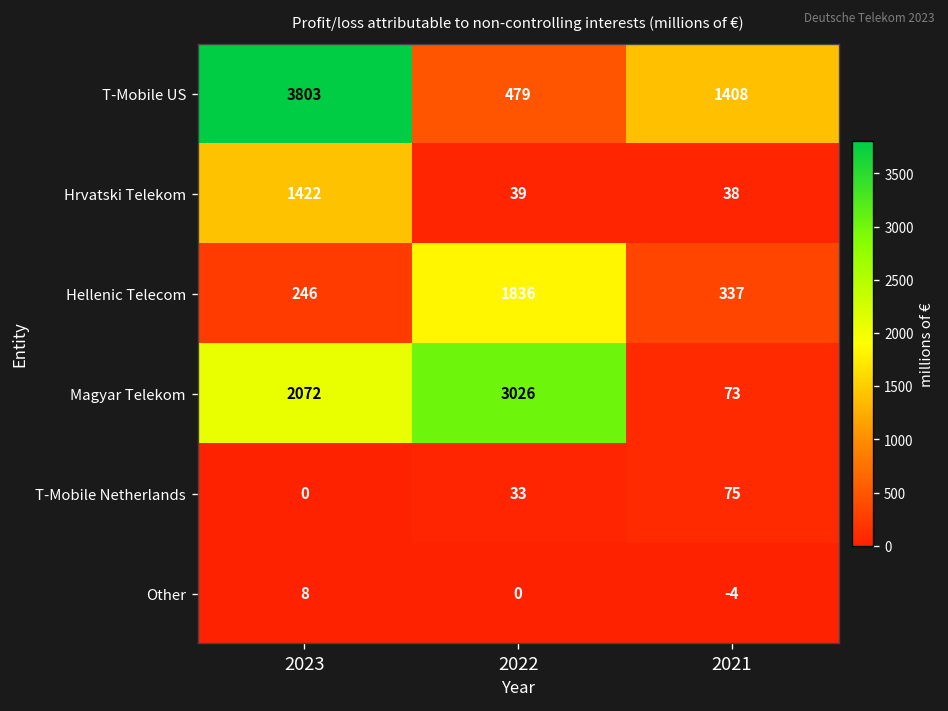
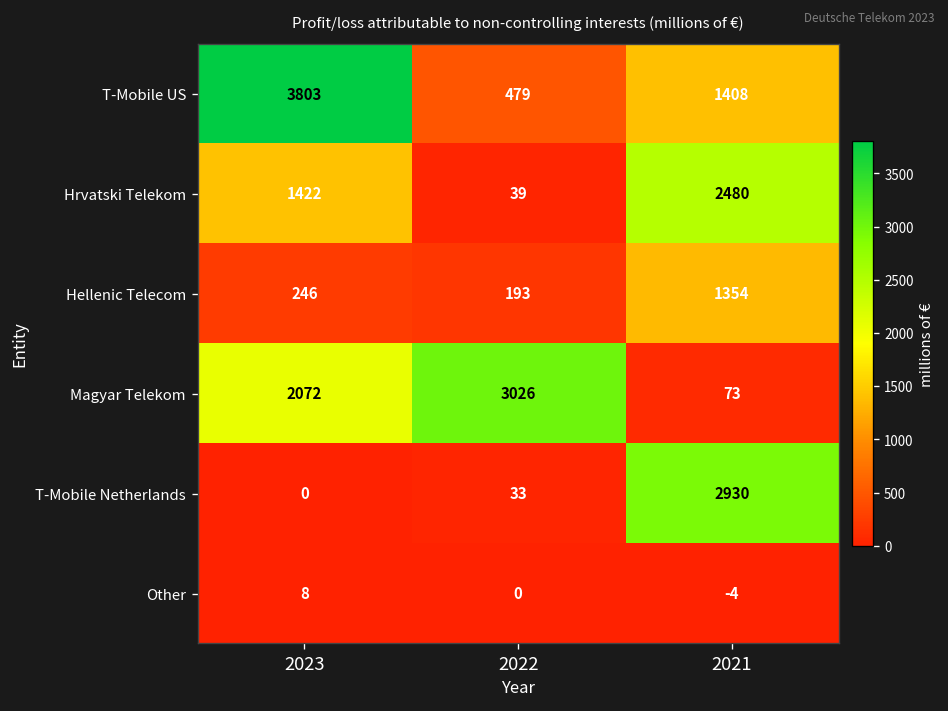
  {
    "T-Mobile US": {
      "2023": 3803,
      "2022": 479,
      "2021": 1408
    },
    "Hrvatski Telekom": {
      "2023": 1422,
      "2022": 39,
-     "2021": 38
+     "2021": 2480
    },
    "Hellenic Telecom": {
      "2023": 246,
-     "2022": 1836,
-     "2021": 337
+     "2022": 193,
+     "2021": 1354
    },
    "Magyar Telekom": {
      "2023": 2072,
      "2022": 3026,
      "2021": 73
    },
    "T-Mobile Netherlands": {
      "2023": 0,
      "2022": 33,
-     "2021": 75
+     "2021": 2930
    },
    "Other": {
      "2023": 8,
      "2022": 0,
      "2021": -4
    }
  }
